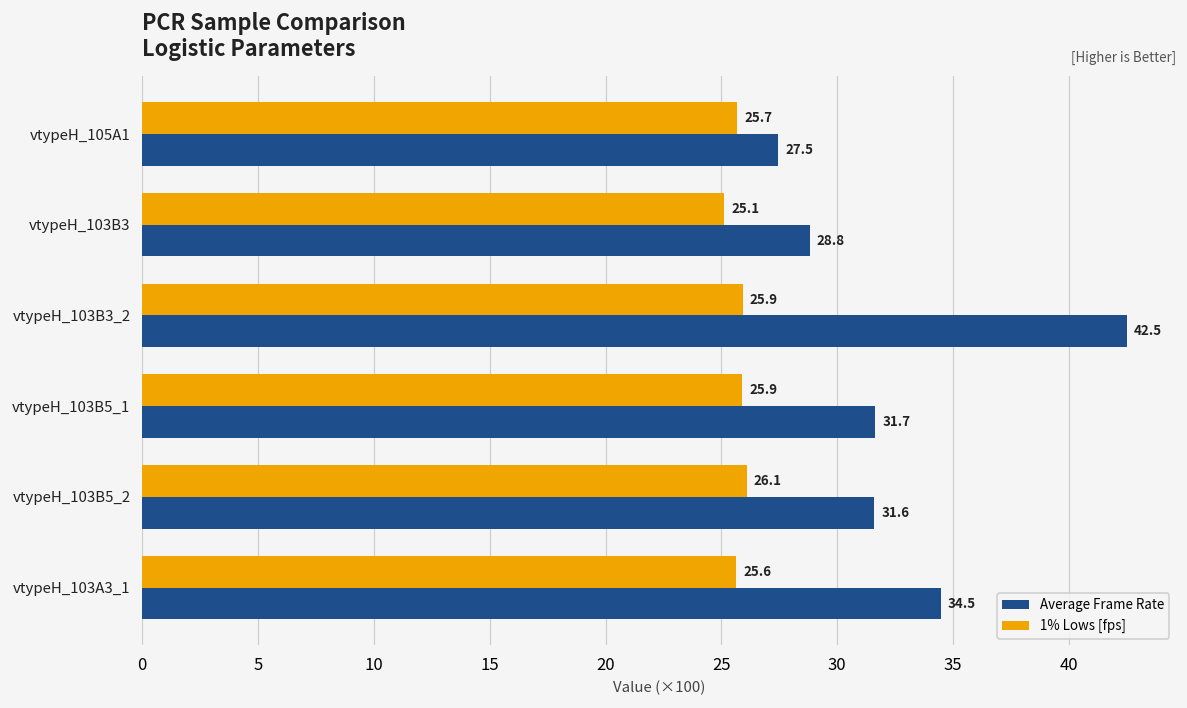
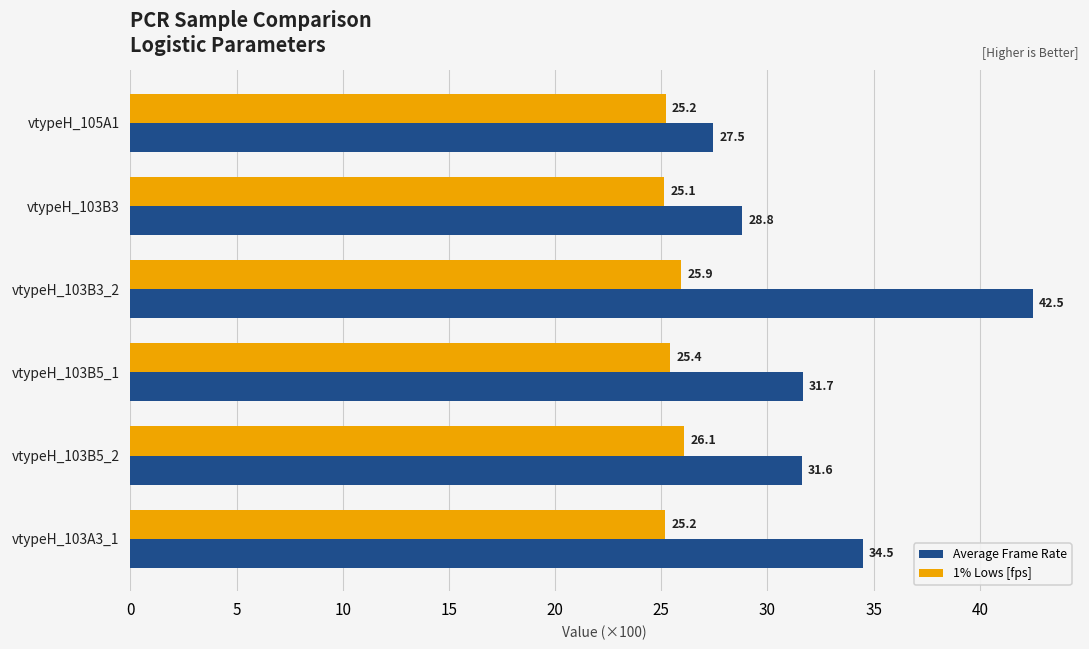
  {
    "Average Frame Rate": {
      "vtypeH_105A1": 27.5,
      "vtypeH_103B3": 28.8,
      "vtypeH_103B3_2": 42.5,
      "vtypeH_103B5_1": 31.7,
      "vtypeH_103B5_2": 31.6,
      "vtypeH_103A3_1": 34.5
    },
    "1% Lows [fps]": {
-     "vtypeH_105A1": 25.7,
+     "vtypeH_105A1": 25.2,
      "vtypeH_103B3": 25.1,
      "vtypeH_103B3_2": 25.9,
-     "vtypeH_103B5_1": 25.9,
+     "vtypeH_103B5_1": 25.4,
      "vtypeH_103B5_2": 26.1,
-     "vtypeH_103A3_1": 25.6
+     "vtypeH_103A3_1": 25.2
    }
  }
